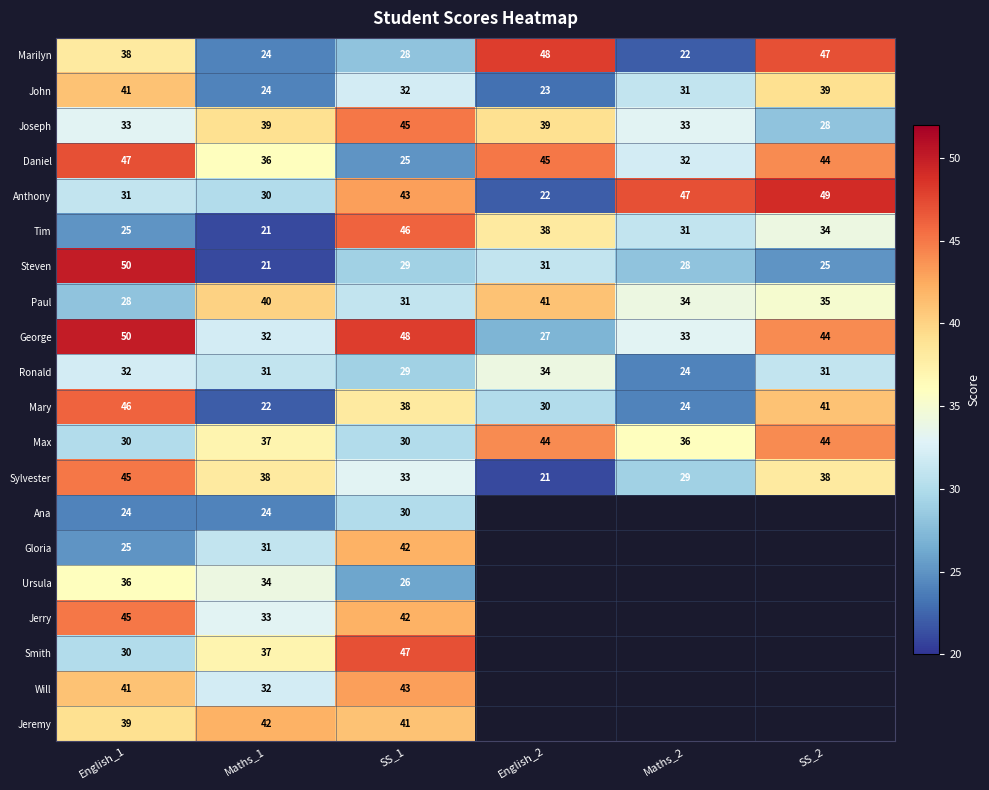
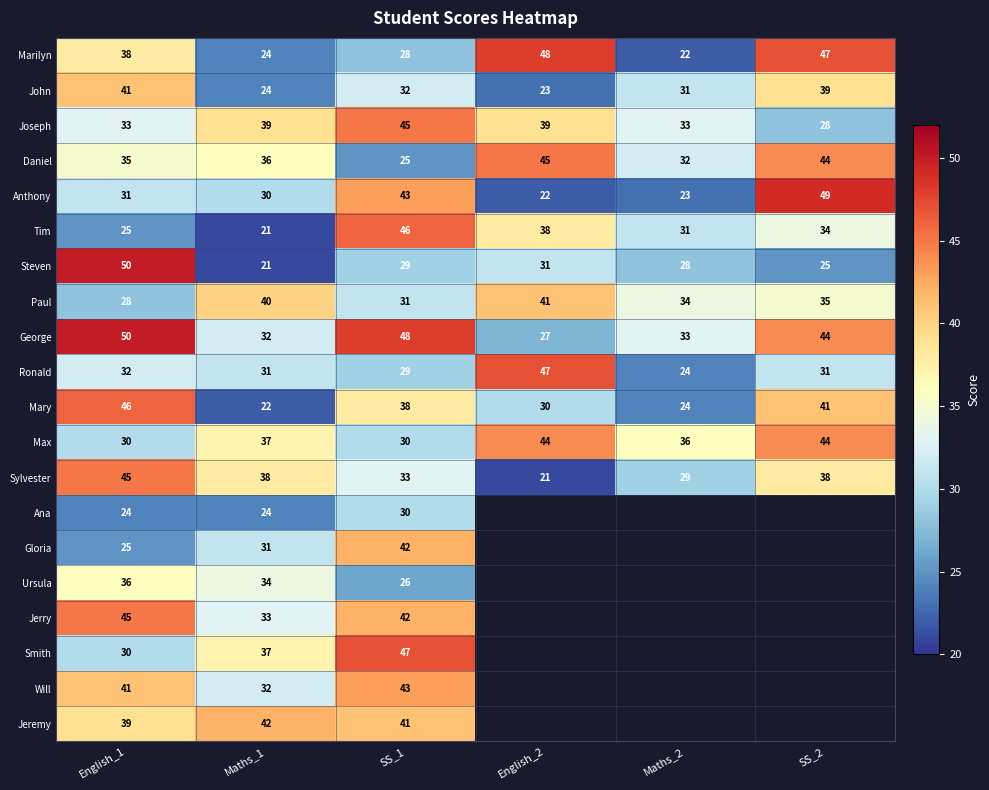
  {
    "Marilyn": {
      "English_1": 38,
      "Maths_1": 24,
      "SS_1": 28,
      "English_2": 48,
      "Maths_2": 22,
      "SS_2": 47
    },
    "John": {
      "English_1": 41,
      "Maths_1": 24,
      "SS_1": 32,
      "English_2": 23,
      "Maths_2": 31,
      "SS_2": 39
    },
    "Joseph": {
      "English_1": 33,
      "Maths_1": 39,
      "SS_1": 45,
      "English_2": 39,
      "Maths_2": 33,
      "SS_2": 28
    },
    "Daniel": {
-     "English_1": 47,
+     "English_1": 35,
      "Maths_1": 36,
      "SS_1": 25,
      "English_2": 45,
      "Maths_2": 32,
      "SS_2": 44
    },
    "Anthony": {
      "English_1": 31,
      "Maths_1": 30,
      "SS_1": 43,
      "English_2": 22,
-     "Maths_2": 47,
+     "Maths_2": 23,
      "SS_2": 49
    },
    "Tim": {
      "English_1": 25,
      "Maths_1": 21,
      "SS_1": 46,
      "English_2": 38,
      "Maths_2": 31,
      "SS_2": 34
    },
    "Steven": {
      "English_1": 50,
      "Maths_1": 21,
      "SS_1": 29,
      "English_2": 31,
      "Maths_2": 28,
      "SS_2": 25
    },
    "Paul": {
      "English_1": 28,
      "Maths_1": 40,
      "SS_1": 31,
      "English_2": 41,
      "Maths_2": 34,
      "SS_2": 35
    },
    "George": {
      "English_1": 50,
      "Maths_1": 32,
      "SS_1": 48,
      "English_2": 27,
      "Maths_2": 33,
      "SS_2": 44
    },
    "Ronald": {
      "English_1": 32,
      "Maths_1": 31,
      "SS_1": 29,
-     "English_2": 34,
+     "English_2": 47,
      "Maths_2": 24,
      "SS_2": 31
    },
    "Mary": {
      "English_1": 46,
      "Maths_1": 22,
      "SS_1": 38,
      "English_2": 30,
      "Maths_2": 24,
      "SS_2": 41
    },
    "Max": {
      "English_1": 30,
      "Maths_1": 37,
      "SS_1": 30,
      "English_2": 44,
      "Maths_2": 36,
      "SS_2": 44
    },
    "Sylvester": {
      "English_1": 45,
      "Maths_1": 38,
      "SS_1": 33,
      "English_2": 21,
      "Maths_2": 29,
      "SS_2": 38
    },
    "Ana": {
      "English_1": 24,
      "Maths_1": 24,
      "SS_1": 30
    },
    "Gloria": {
      "English_1": 25,
      "Maths_1": 31,
      "SS_1": 42
    },
    "Ursula": {
      "English_1": 36,
      "Maths_1": 34,
      "SS_1": 26
    },
    "Jerry": {
      "English_1": 45,
      "Maths_1": 33,
      "SS_1": 42
    },
    "Smith": {
      "English_1": 30,
      "Maths_1": 37,
      "SS_1": 47
    },
    "Will": {
      "English_1": 41,
      "Maths_1": 32,
      "SS_1": 43
    },
    "Jeremy": {
      "English_1": 39,
      "Maths_1": 42,
      "SS_1": 41
    }
  }
